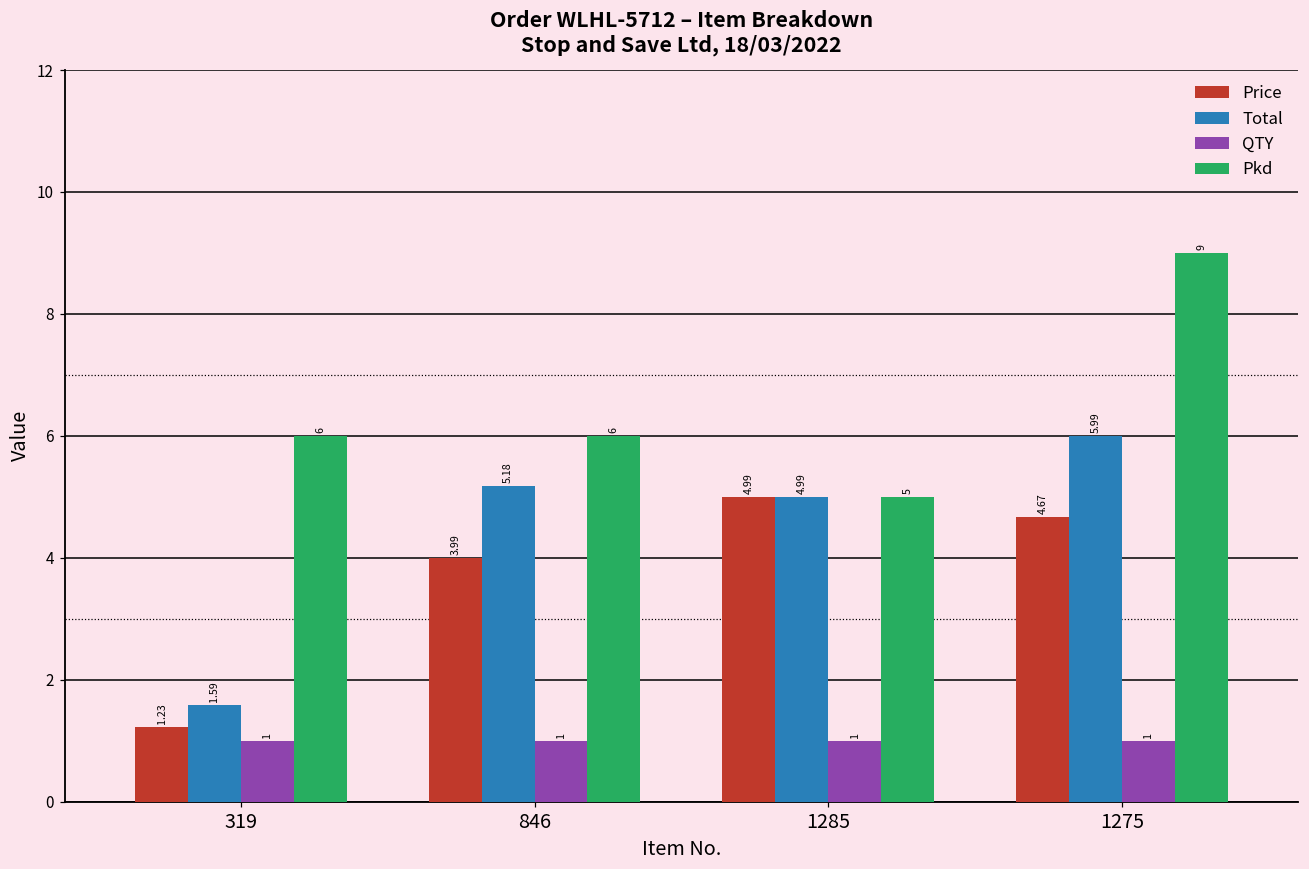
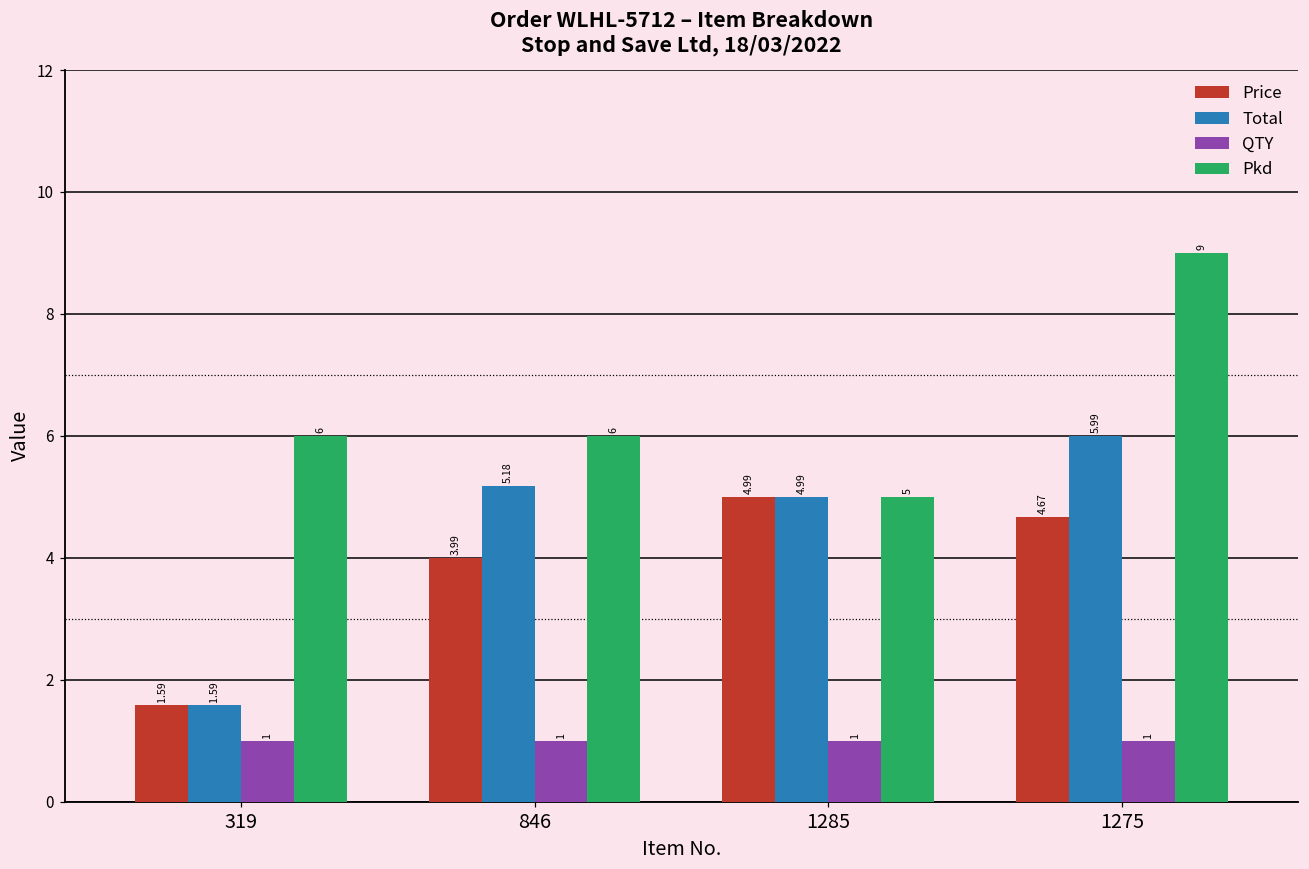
  {
    "Price": {
-     "319": 1.23,
+     "319": 1.59,
      "846": 3.99,
      "1285": 4.99,
      "1275": 4.67
    },
    "Total": {
      "319": 1.59,
      "846": 5.18,
      "1285": 4.99,
      "1275": 5.99
    },
    "QTY": {
      "319": 1,
      "846": 1,
      "1285": 1,
      "1275": 1
    },
    "Pkd": {
      "319": 6,
      "846": 6,
      "1285": 5,
      "1275": 9
    }
  }
